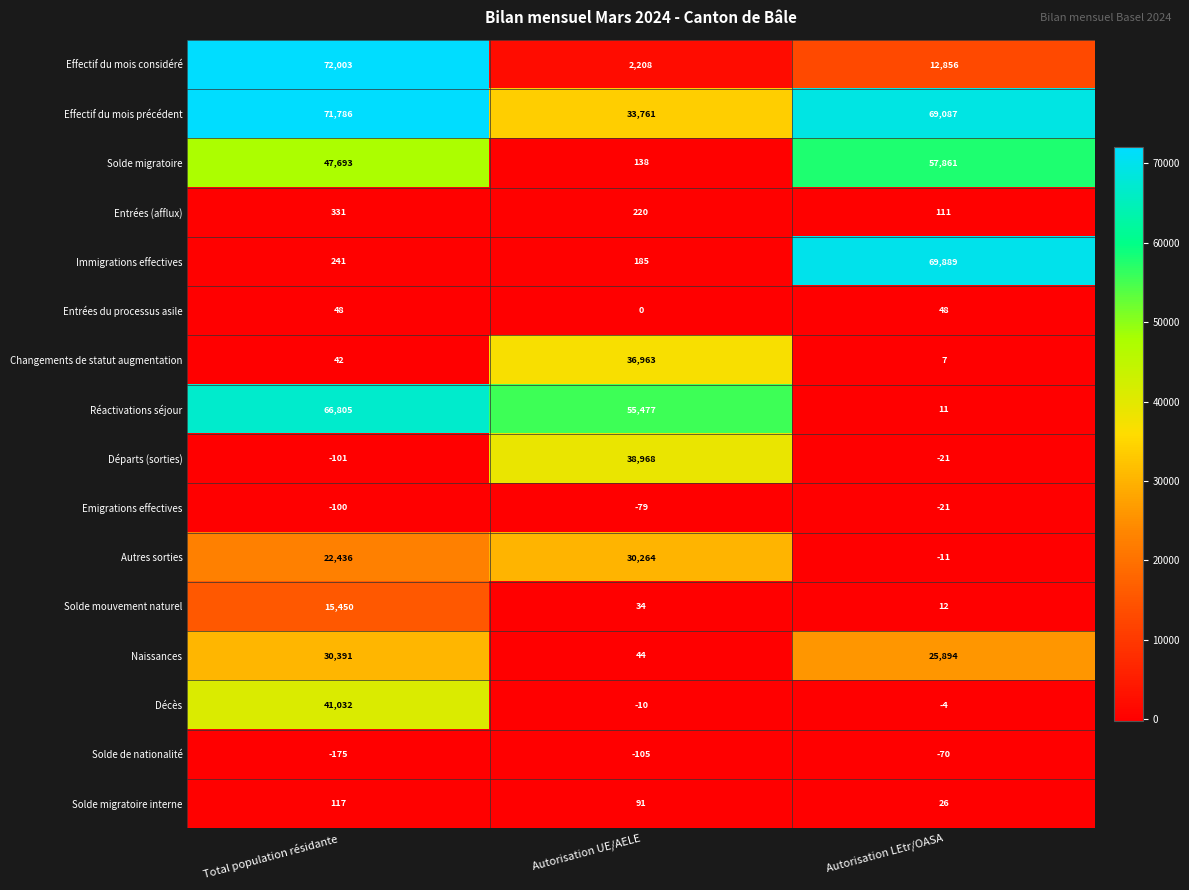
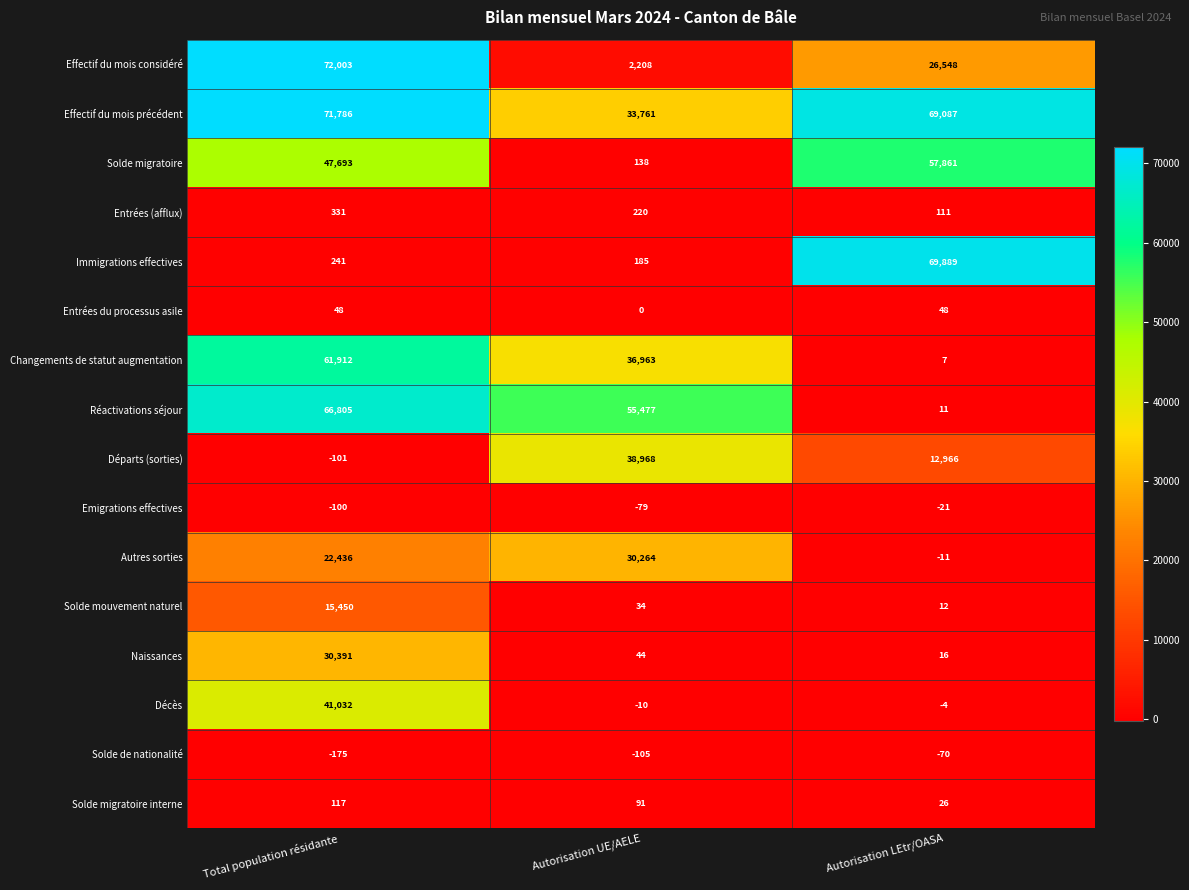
  {
    "Effectif du mois considéré": {
      "Total population résidante": "72,003",
      "Autorisation UE/AELE": "2,208",
-     "Autorisation LEtr/OASA": "12,856"
+     "Autorisation LEtr/OASA": "26,548"
    },
    "Effectif du mois précédent": {
      "Total population résidante": "71,786",
      "Autorisation UE/AELE": "33,761",
      "Autorisation LEtr/OASA": "69,087"
    },
    "Solde migratoire": {
      "Total population résidante": "47,693",
      "Autorisation UE/AELE": "138",
      "Autorisation LEtr/OASA": "57,861"
    },
    "Entrées (afflux)": {
      "Total population résidante": "331",
      "Autorisation UE/AELE": "220",
      "Autorisation LEtr/OASA": "111"
    },
    "Immigrations effectives": {
      "Total population résidante": "241",
      "Autorisation UE/AELE": "185",
      "Autorisation LEtr/OASA": "69,889"
    },
    "Entrées du processus asile": {
      "Total population résidante": "48",
      "Autorisation UE/AELE": "0",
      "Autorisation LEtr/OASA": "48"
    },
    "Changements de statut augmentation": {
-     "Total population résidante": "42",
+     "Total population résidante": "61,912",
      "Autorisation UE/AELE": "36,963",
      "Autorisation LEtr/OASA": "7"
    },
    "Réactivations séjour": {
      "Total population résidante": "66,805",
      "Autorisation UE/AELE": "55,477",
      "Autorisation LEtr/OASA": "11"
    },
    "Départs (sorties)": {
      "Total population résidante": "-101",
      "Autorisation UE/AELE": "38,968",
-     "Autorisation LEtr/OASA": "-21"
+     "Autorisation LEtr/OASA": "12,966"
    },
    "Emigrations effectives": {
      "Total population résidante": "-100",
      "Autorisation UE/AELE": "-79",
      "Autorisation LEtr/OASA": "-21"
    },
    "Autres sorties": {
      "Total population résidante": "22,436",
      "Autorisation UE/AELE": "30,264",
      "Autorisation LEtr/OASA": "-11"
    },
    "Solde mouvement naturel": {
      "Total population résidante": "15,450",
      "Autorisation UE/AELE": "34",
      "Autorisation LEtr/OASA": "12"
    },
    "Naissances": {
      "Total population résidante": "30,391",
      "Autorisation UE/AELE": "44",
-     "Autorisation LEtr/OASA": "25,894"
+     "Autorisation LEtr/OASA": "16"
    },
    "Décès": {
      "Total population résidante": "41,032",
      "Autorisation UE/AELE": "-10",
      "Autorisation LEtr/OASA": "-4"
    },
    "Solde de nationalité": {
      "Total population résidante": "-175",
      "Autorisation UE/AELE": "-105",
      "Autorisation LEtr/OASA": "-70"
    },
    "Solde migratoire interne": {
      "Total population résidante": "117",
      "Autorisation UE/AELE": "91",
      "Autorisation LEtr/OASA": "26"
    }
  }
